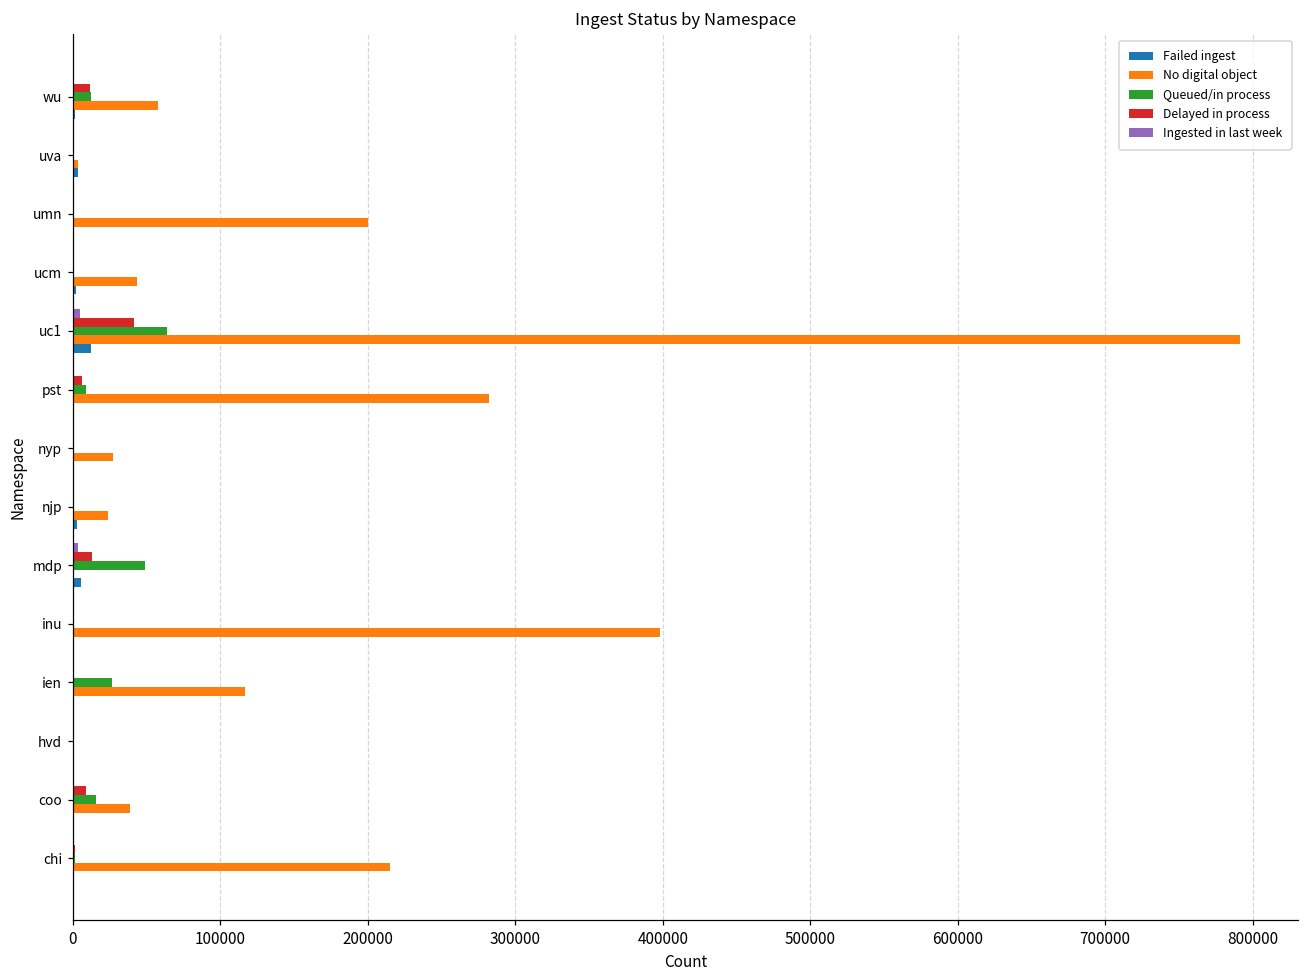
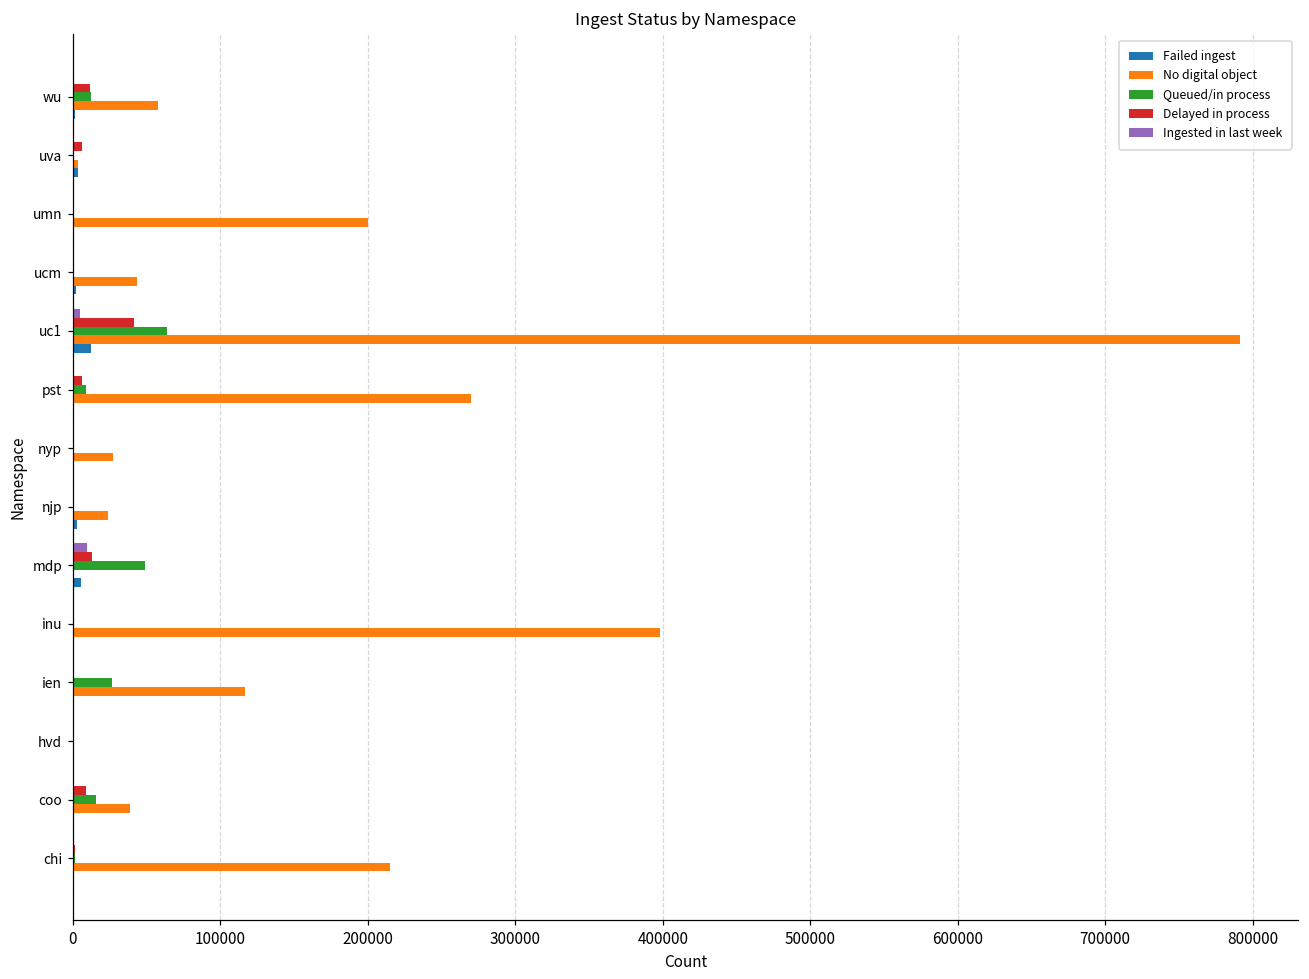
  {
    "Failed ingest": {
      "uva": 4000,
      "ucm": 2000,
      "uc1": 13000,
      "njp": 3000,
      "mdp": 5000
    },
    "No digital object": {
      "wu": 58000,
      "uva": 3000,
      "umn": 200000,
      "ucm": 43000,
      "uc1": 791000,
-     "pst": 282000,
+     "pst": 270000,
      "nyp": 28000,
      "njp": 24000,
      "mdp": 0,
      "inu": 398000,
      "ien": 117000,
      "coo": 39000,
      "chi": 215000
    },
    "Queued/in process": {
      "wu": 12000,
      "uc1": 63000,
      "pst": 9000,
      "mdp": 49000,
      "ien": 26000,
      "coo": 16000
    },
    "Delayed in process": {
      "wu": 11000,
-     "uva": 0,
+     "uva": 6000,
      "uc1": 42000,
      "pst": 6000,
      "mdp": 13000,
      "coo": 9000
    },
    "Ingested in last week": {
      "uva": 0,
      "uc1": 5000,
-     "mdp": 3000
+     "mdp": 10000
    }
  }
